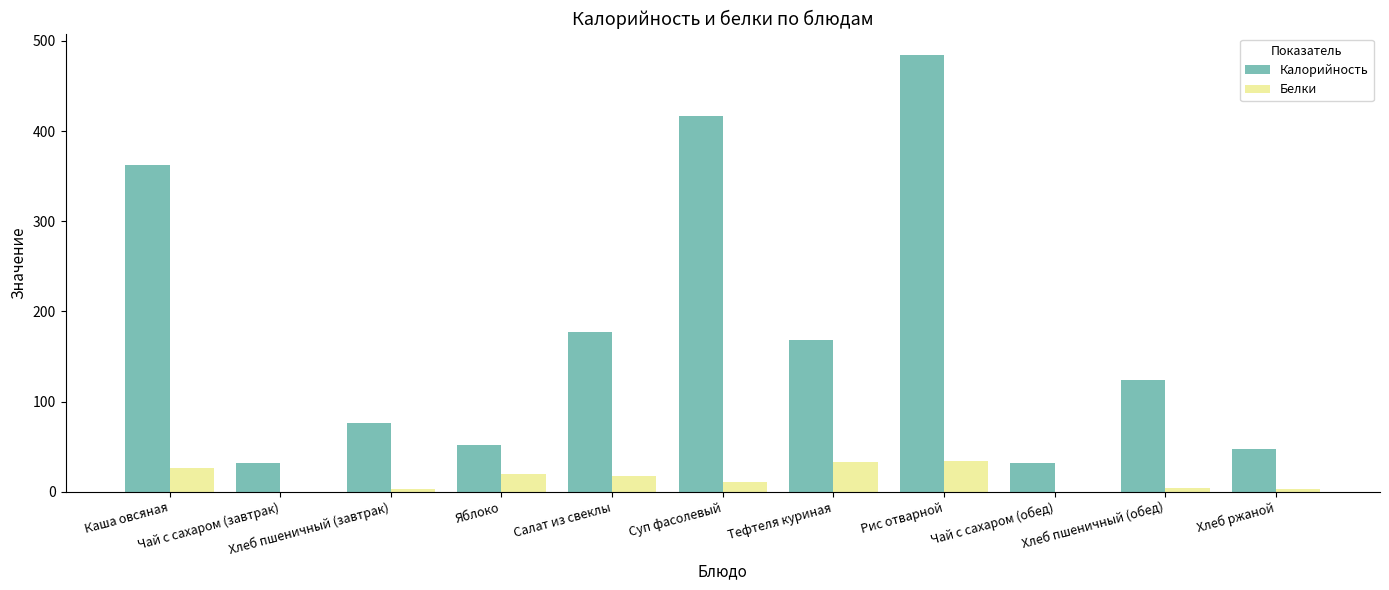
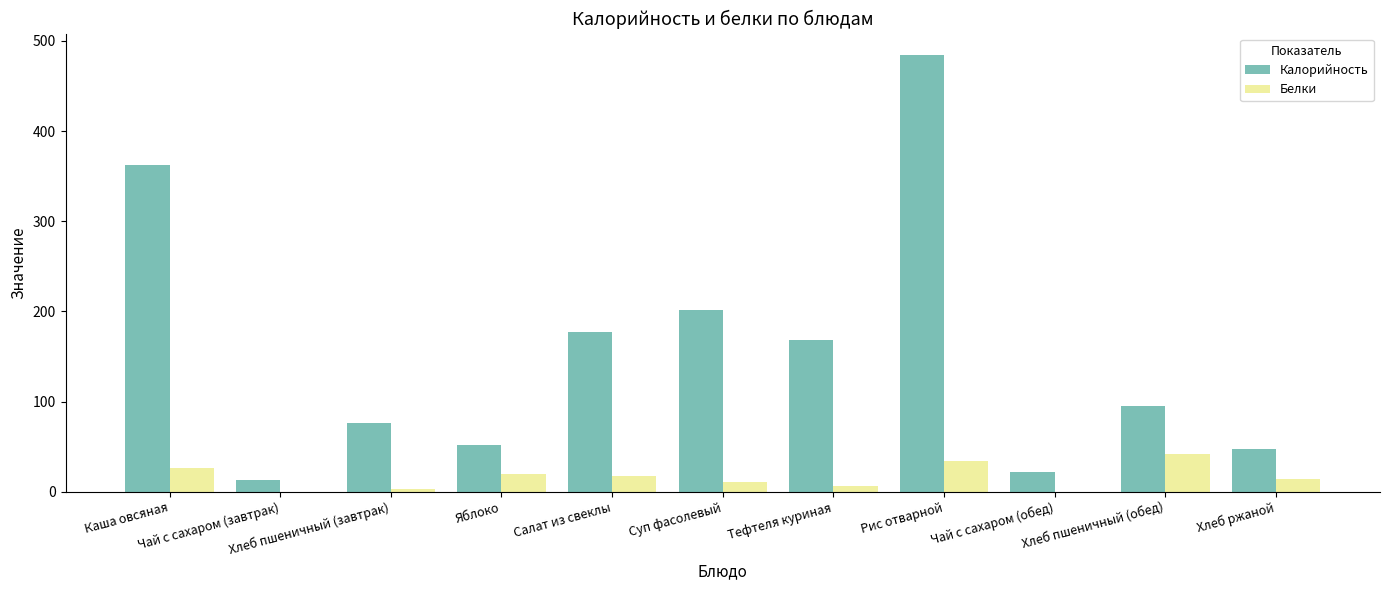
  {
    "Калорийность": {
      "Каша овсяная": 360,
-     "Чай с сахаром (завтрак)": 30,
+     "Чай с сахаром (завтрак)": 10,
      "Хлеб пшеничный (завтрак)": 80,
      "Яблоко": 50,
      "Салат из свеклы": 180,
-     "Суп фасолевый": 420,
+     "Суп фасолевый": 200,
      "Тефтеля куриная": 170,
      "Рис отварной": 480,
-     "Чай с сахаром (обед)": 30,
-     "Хлеб пшеничный (обед)": 120,
+     "Чай с сахаром (обед)": 20,
+     "Хлеб пшеничный (обед)": 90,
      "Хлеб ржаной": 50
    },
    "Белки": {
      "Каша овсяная": 30,
      "Чай с сахаром (завтрак)": 0,
      "Хлеб пшеничный (завтрак)": 0,
      "Яблоко": 20,
      "Салат из свеклы": 20,
      "Суп фасолевый": 10,
-     "Тефтеля куриная": 30,
+     "Тефтеля куриная": 10,
      "Рис отварной": 30,
      "Чай с сахаром (обед)": 0,
-     "Хлеб пшеничный (обед)": 0,
-     "Хлеб ржаной": 0
+     "Хлеб пшеничный (обед)": 40,
+     "Хлеб ржаной": 10
    }
  }
